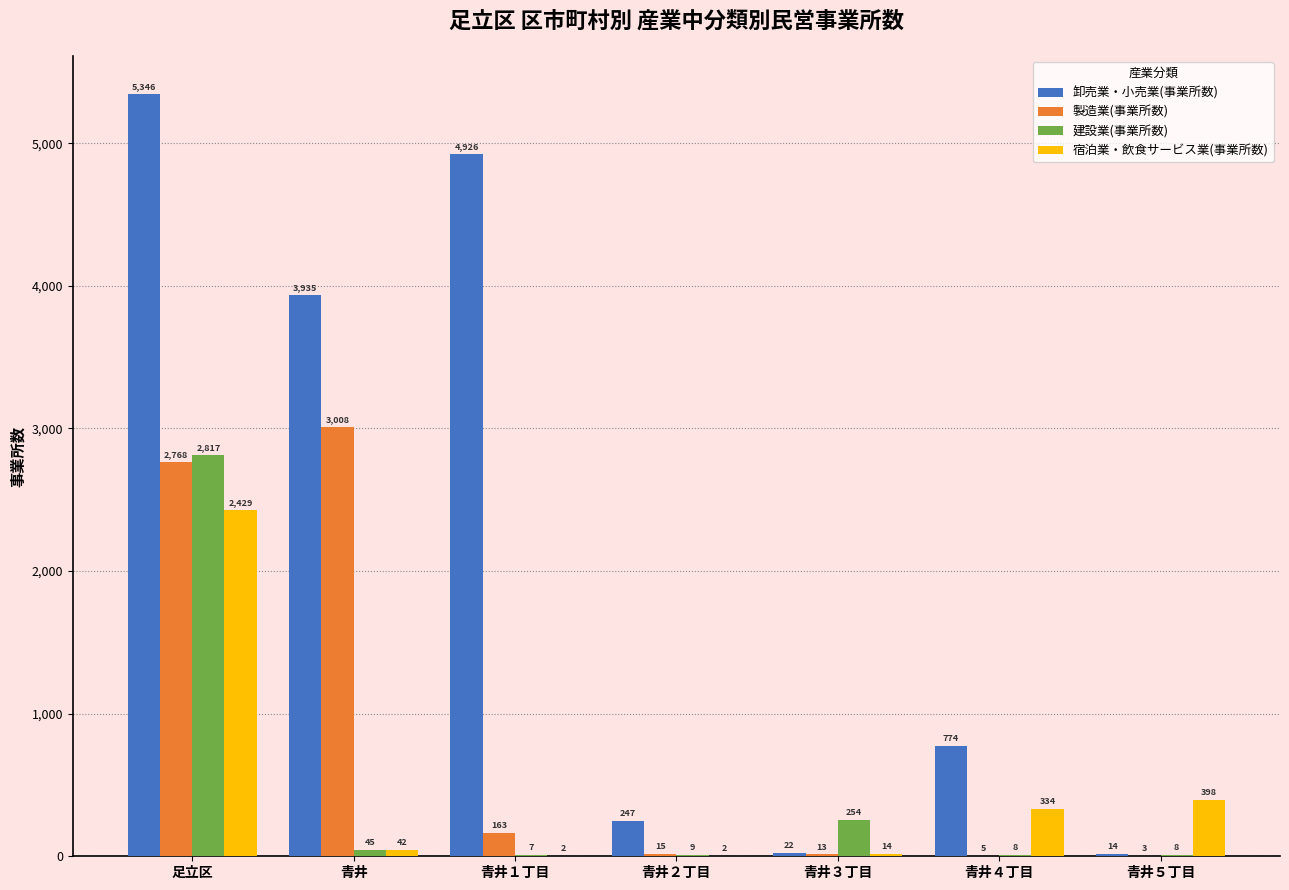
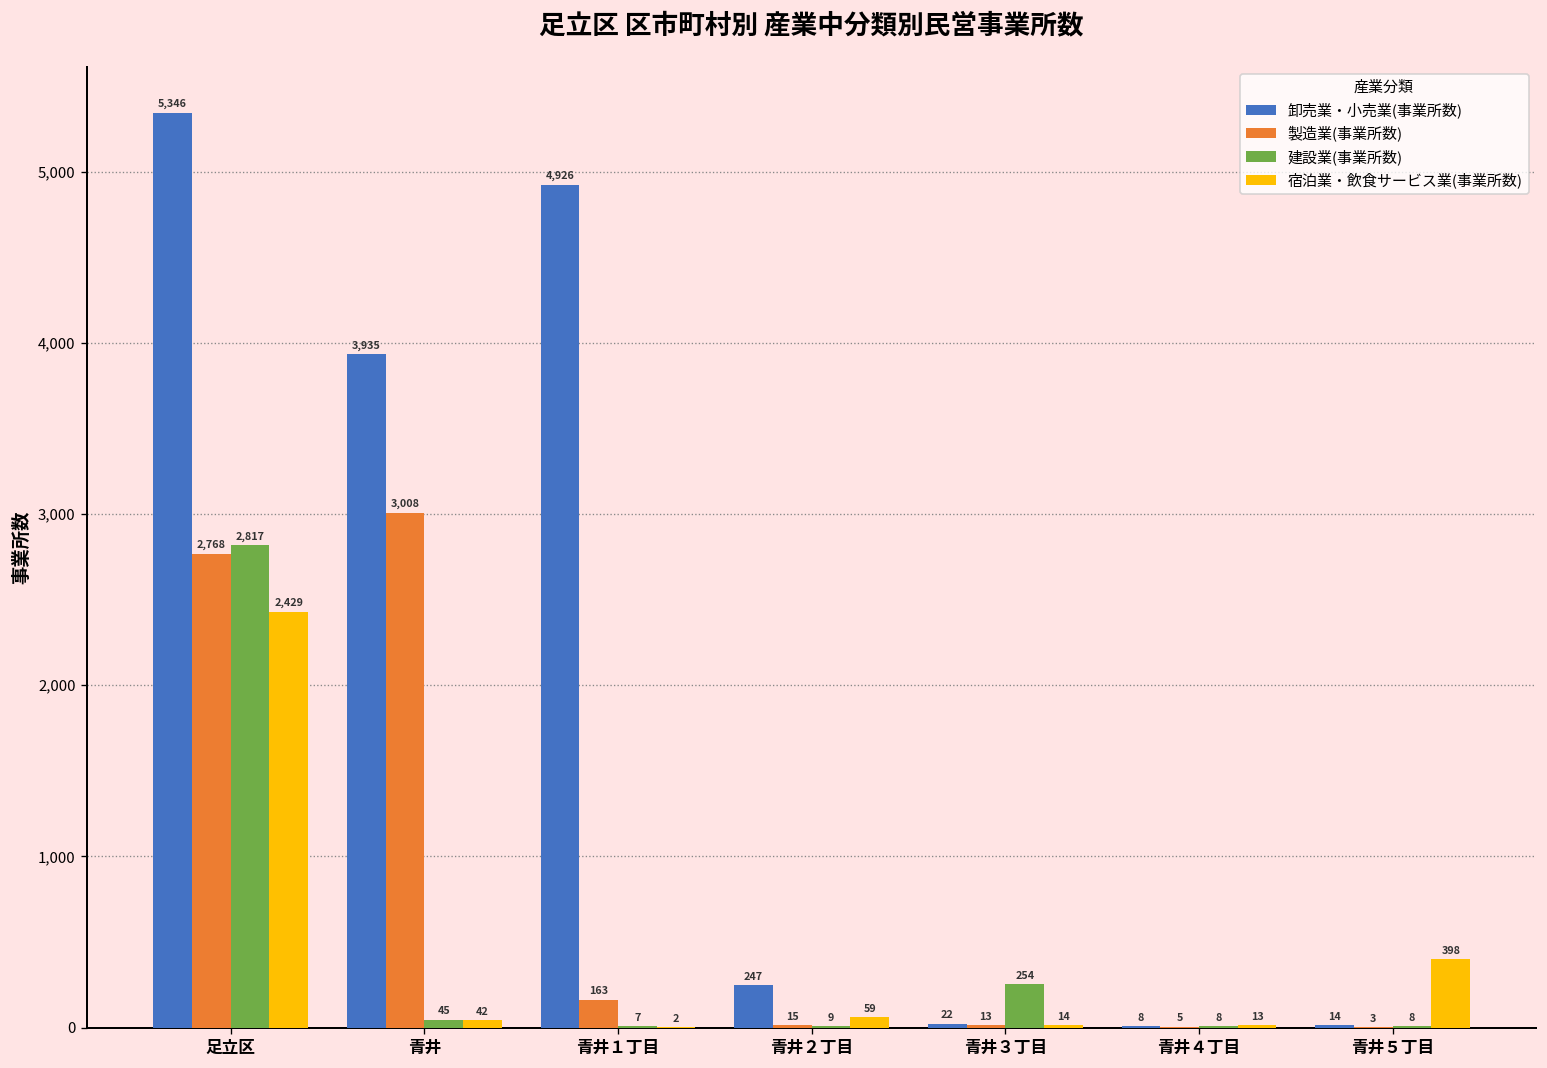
  {
    "卸売業・小売業(事業所数)": {
      "足立区": "5,346",
      "青井": "3,935",
      "青井１丁目": "4,926",
      "青井２丁目": "247",
      "青井３丁目": "22",
-     "青井４丁目": "774",
+     "青井４丁目": "8",
      "青井５丁目": "14"
    },
    "製造業(事業所数)": {
      "足立区": "2,768",
      "青井": "3,008",
      "青井１丁目": "163",
      "青井２丁目": "15",
      "青井３丁目": "13",
      "青井４丁目": "5",
      "青井５丁目": "3"
    },
    "建設業(事業所数)": {
      "足立区": "2,817",
      "青井": "45",
      "青井１丁目": "7",
      "青井２丁目": "9",
      "青井３丁目": "254",
      "青井４丁目": "8",
      "青井５丁目": "8"
    },
    "宿泊業・飲食サービス業(事業所数)": {
      "足立区": "2,429",
      "青井": "42",
      "青井１丁目": "2",
-     "青井２丁目": "2",
+     "青井２丁目": "59",
      "青井３丁目": "14",
-     "青井４丁目": "334",
+     "青井４丁目": "13",
      "青井５丁目": "398"
    }
  }
